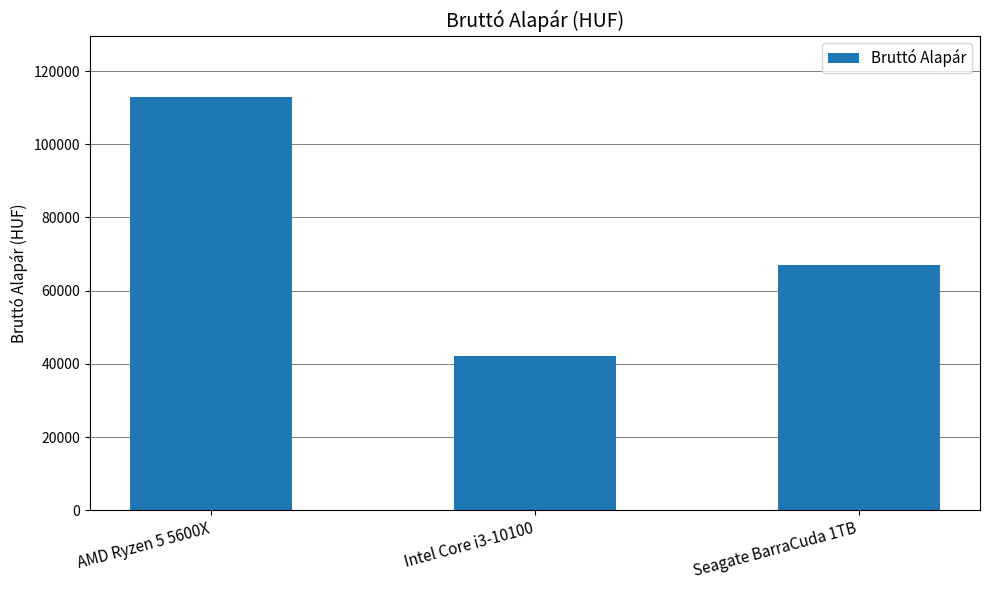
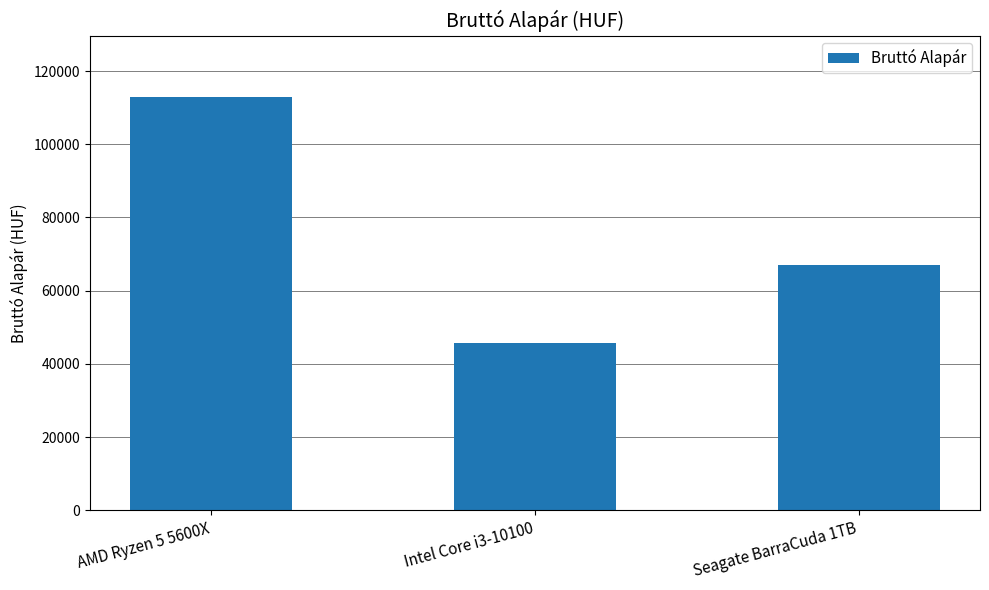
  {
    "AMD Ryzen 5 5600X": 113000,
-   "Intel Core i3-10100": 42000,
+   "Intel Core i3-10100": 46000,
    "Seagate BarraCuda 1TB": 67000
  }
